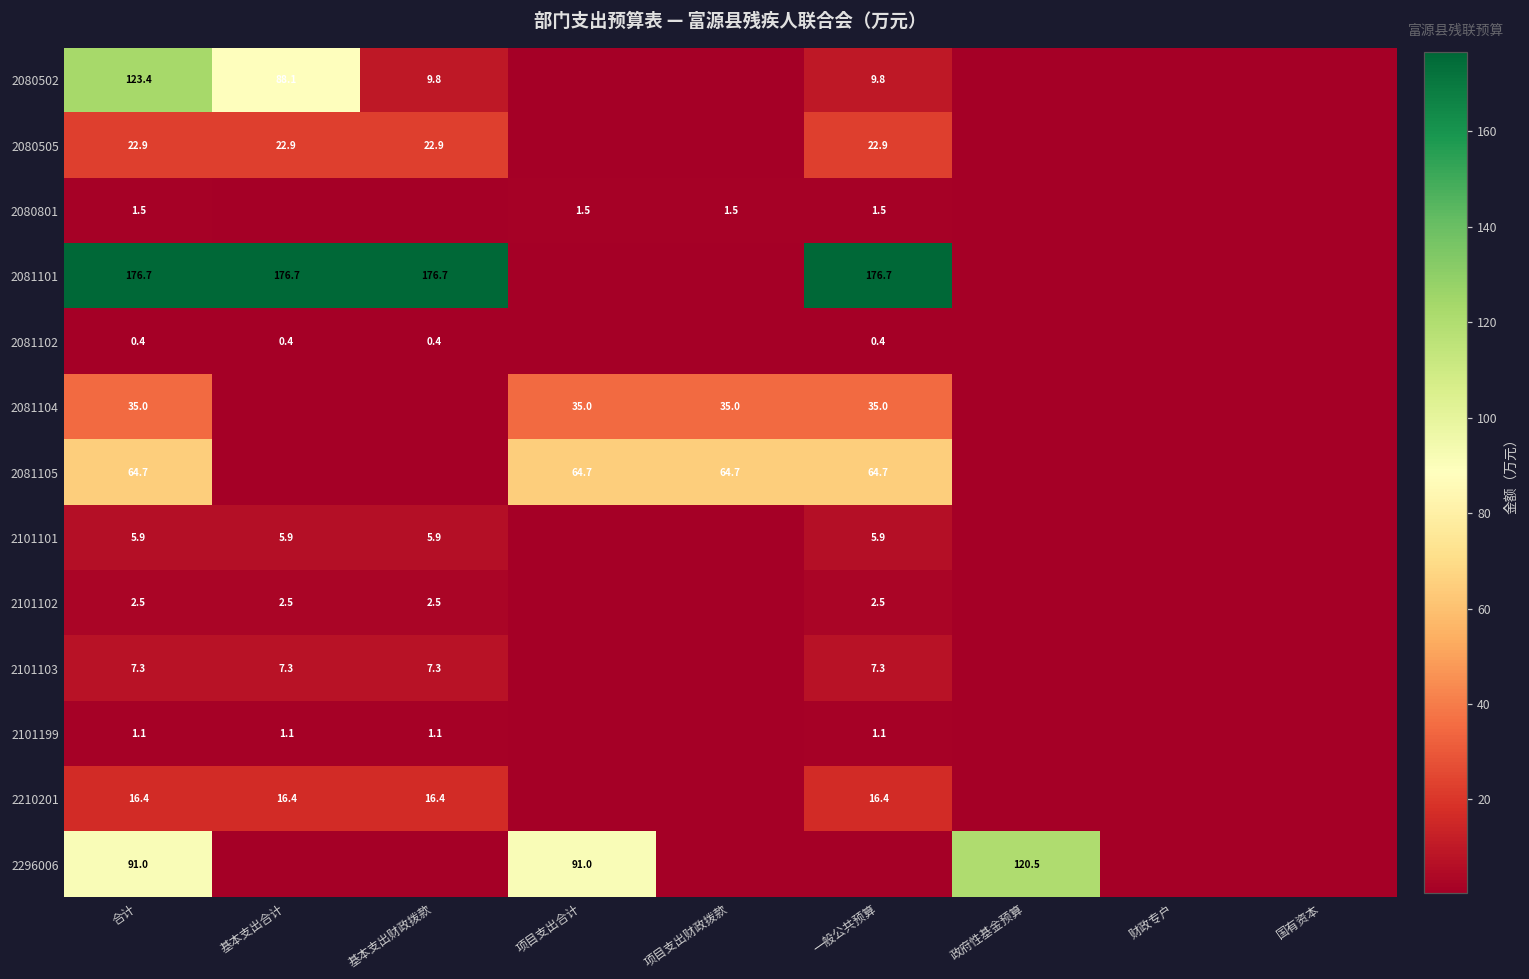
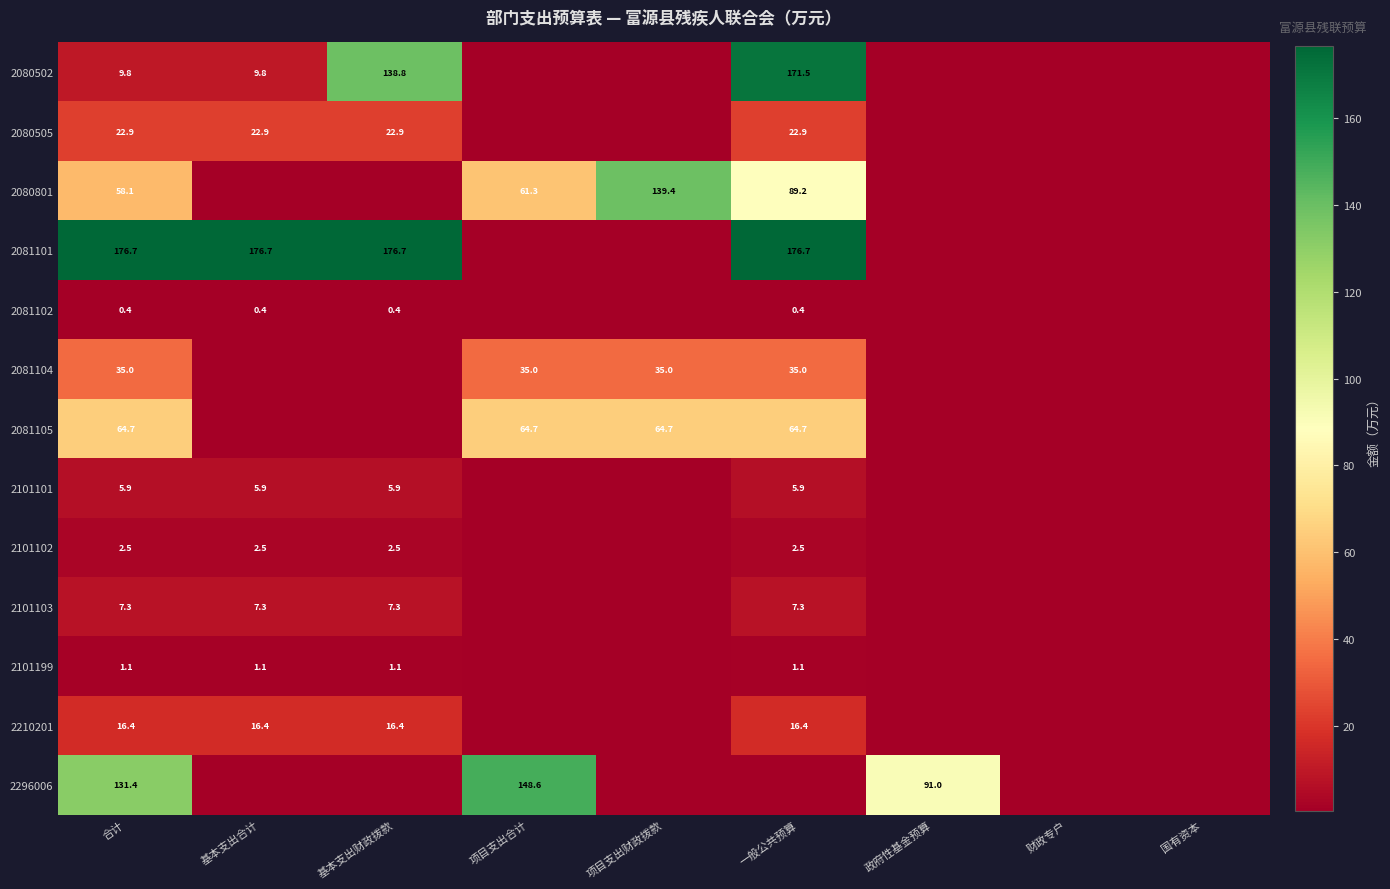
  {
    "2080502": {
-     "合计": 123.4,
-     "基本支出合计": 88.1,
-     "基本支出财政拨款": 9.8,
-     "一般公共预算": 9.8
+     "合计": 9.8,
+     "基本支出合计": 9.8,
+     "基本支出财政拨款": 138.8,
+     "一般公共预算": 171.5
    },
    "2080505": {
      "合计": 22.9,
      "基本支出合计": 22.9,
      "基本支出财政拨款": 22.9,
      "一般公共预算": 22.9
    },
    "2080801": {
-     "合计": 1.5,
-     "项目支出合计": 1.5,
-     "项目支出财政拨款": 1.5,
-     "一般公共预算": 1.5
+     "合计": 58.1,
+     "项目支出合计": 61.3,
+     "项目支出财政拨款": 139.4,
+     "一般公共预算": 89.2
    },
    "2081101": {
      "合计": 176.7,
      "基本支出合计": 176.7,
      "基本支出财政拨款": 176.7,
      "一般公共预算": 176.7
    },
    "2081102": {
      "合计": 0.4,
      "基本支出合计": 0.4,
      "基本支出财政拨款": 0.4,
      "一般公共预算": 0.4
    },
    "2081104": {
      "合计": 35.0,
      "项目支出合计": 35.0,
      "项目支出财政拨款": 35.0,
      "一般公共预算": 35.0
    },
    "2081105": {
      "合计": 64.7,
      "项目支出合计": 64.7,
      "项目支出财政拨款": 64.7,
      "一般公共预算": 64.7
    },
    "2101101": {
      "合计": 5.9,
      "基本支出合计": 5.9,
      "基本支出财政拨款": 5.9,
      "一般公共预算": 5.9
    },
    "2101102": {
      "合计": 2.5,
      "基本支出合计": 2.5,
      "基本支出财政拨款": 2.5,
      "一般公共预算": 2.5
    },
    "2101103": {
      "合计": 7.3,
      "基本支出合计": 7.3,
      "基本支出财政拨款": 7.3,
      "一般公共预算": 7.3
    },
    "2101199": {
      "合计": 1.1,
      "基本支出合计": 1.1,
      "基本支出财政拨款": 1.1,
      "一般公共预算": 1.1
    },
    "2210201": {
      "合计": 16.4,
      "基本支出合计": 16.4,
      "基本支出财政拨款": 16.4,
      "一般公共预算": 16.4
    },
    "2296006": {
-     "合计": 91.0,
-     "项目支出合计": 91.0,
-     "政府性基金预算": 120.5
+     "合计": 131.4,
+     "项目支出合计": 148.6,
+     "政府性基金预算": 91.0
    }
  }
